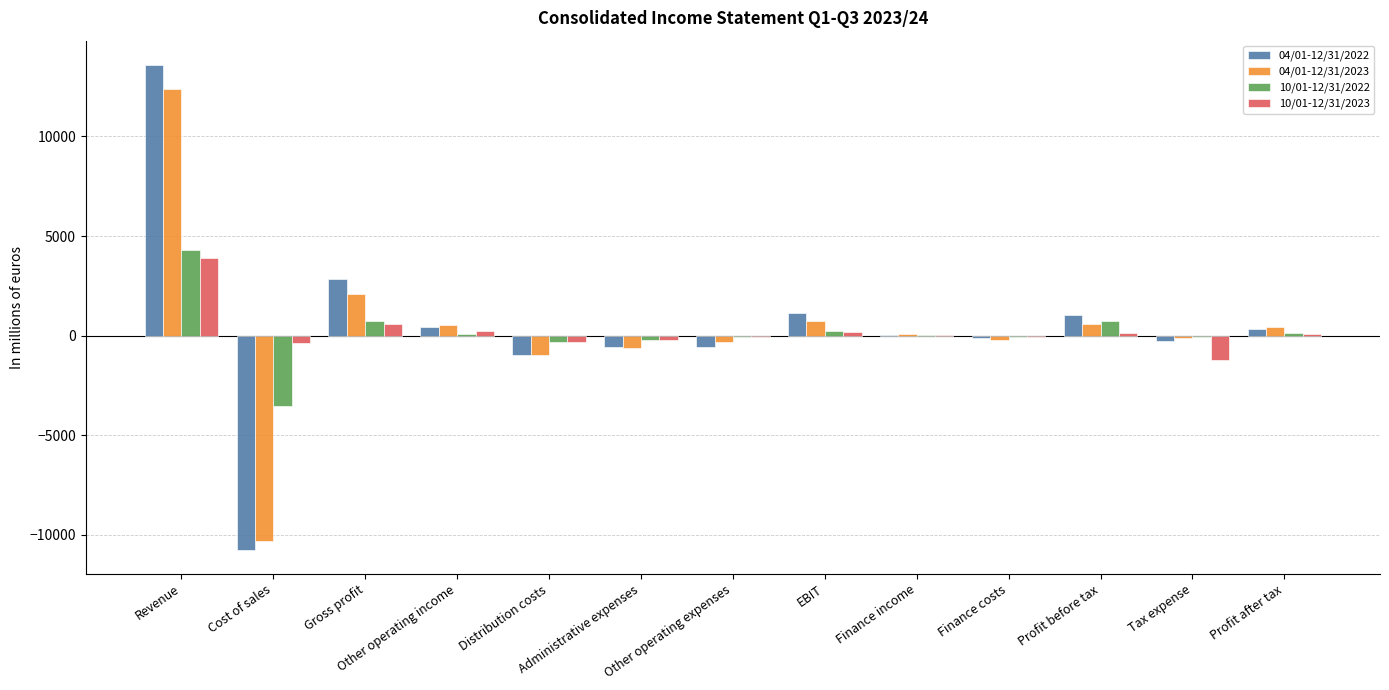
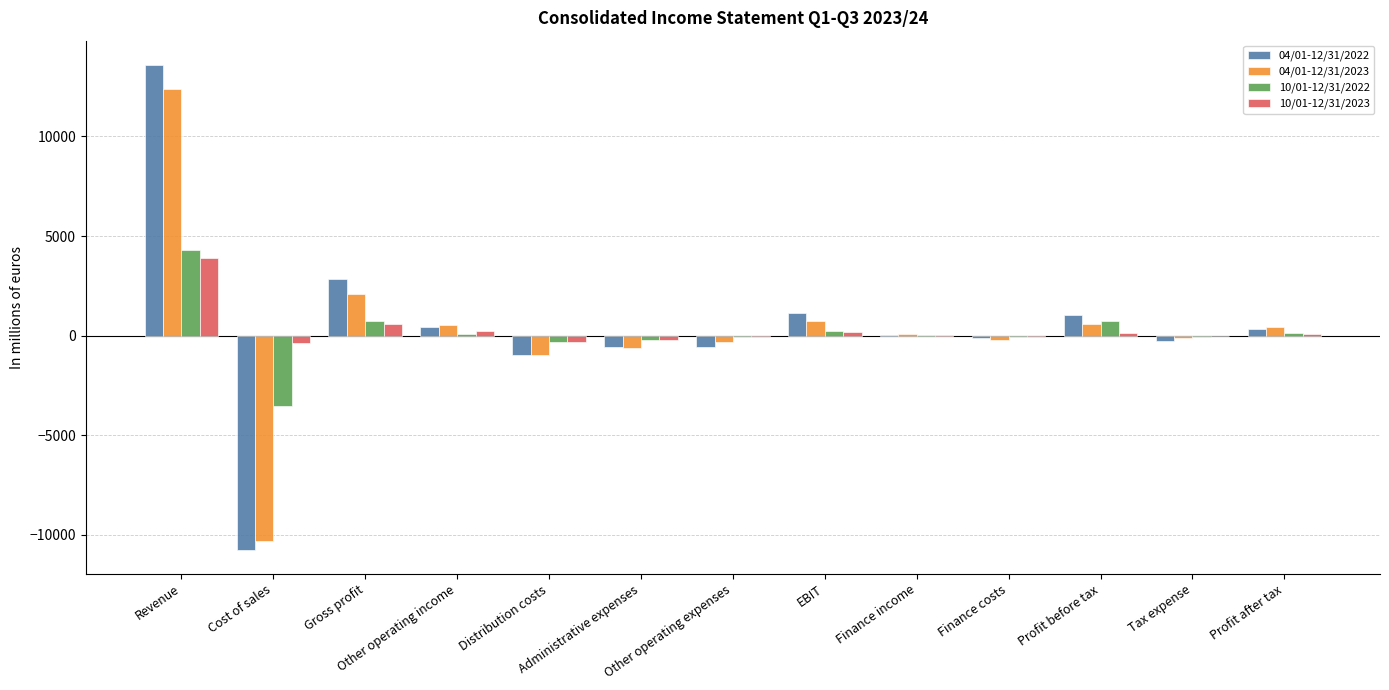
  {
    "04/01-12/31/2022": {
      "Revenue": 13600,
      "Cost of sales": -10700,
      "Gross profit": 2900,
      "Other operating income": 500,
      "Distribution costs": -1000,
      "Administrative expenses": -600,
      "Other operating expenses": -600,
      "EBIT": 1100,
      "Profit before tax": 1100,
      "Tax expense": -300,
      "Profit after tax": 400
    },
    "04/01-12/31/2023": {
      "Revenue": 12400,
      "Cost of sales": -10300,
      "Gross profit": 2100,
      "Other operating income": 500,
      "Distribution costs": -1000,
      "Administrative expenses": -600,
      "Other operating expenses": -300,
      "EBIT": 700,
      "Finance costs": -200,
      "Profit before tax": 600,
      "Tax expense": -100,
      "Profit after tax": 400
    },
    "10/01-12/31/2022": {
      "Revenue": 4300,
      "Cost of sales": -3500,
      "Gross profit": 800,
      "Distribution costs": -300,
      "Administrative expenses": -200,
      "EBIT": 200,
      "Profit before tax": 700,
      "Profit after tax": 100
    },
    "10/01-12/31/2023": {
      "Revenue": 3900,
      "Cost of sales": -400,
      "Gross profit": 600,
      "Other operating income": 200,
      "Distribution costs": -300,
      "Administrative expenses": -200,
      "EBIT": 200,
      "Profit before tax": 100,
-     "Tax expense": -1200
+     "Tax expense": 0
    }
  }
